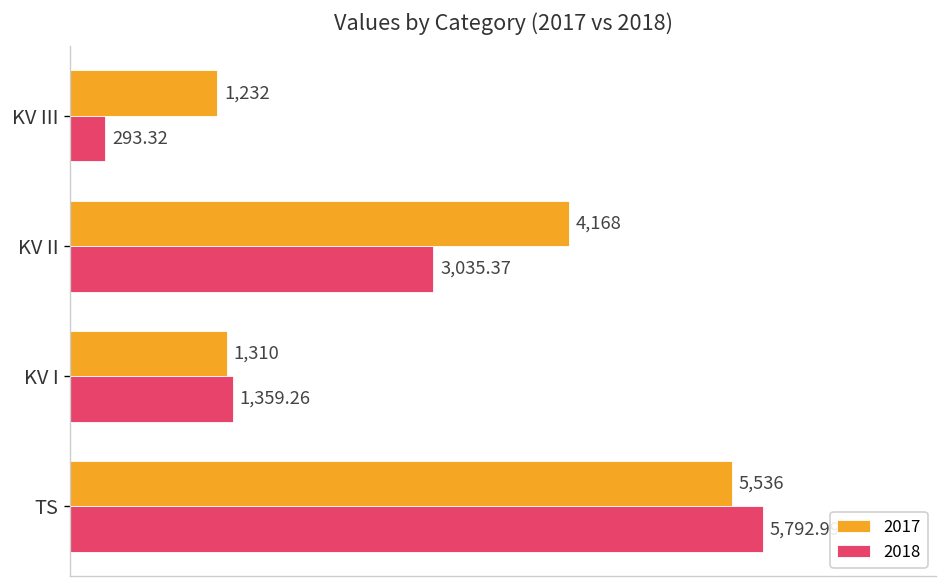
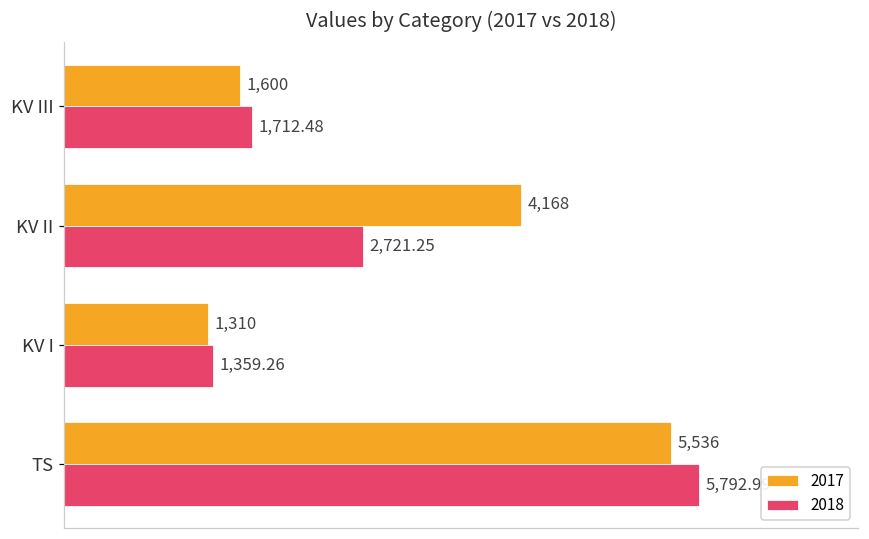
  {
    "2017": {
-     "KV III": "1,232",
+     "KV III": "1,600",
      "KV II": "4,168",
      "KV I": "1,310",
      "TS": "5,536"
    },
    "2018": {
-     "KV III": "293.32",
-     "KV II": "3,035.37",
+     "KV III": "1,712.48",
+     "KV II": "2,721.25",
      "KV I": "1,359.26"
    }
  }
